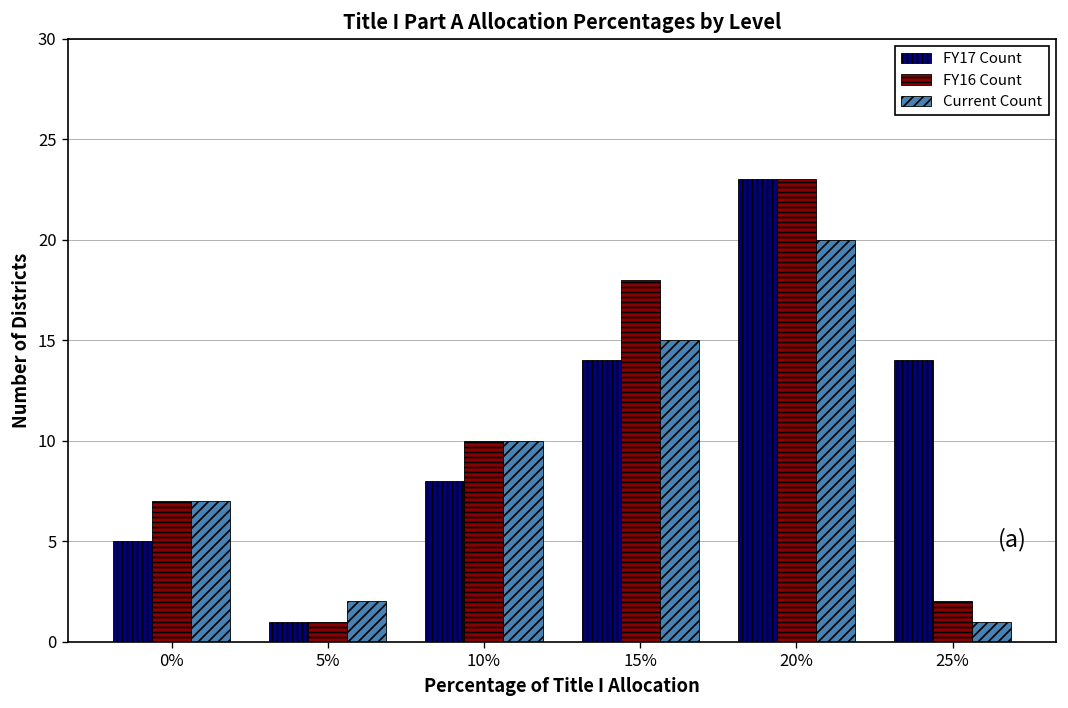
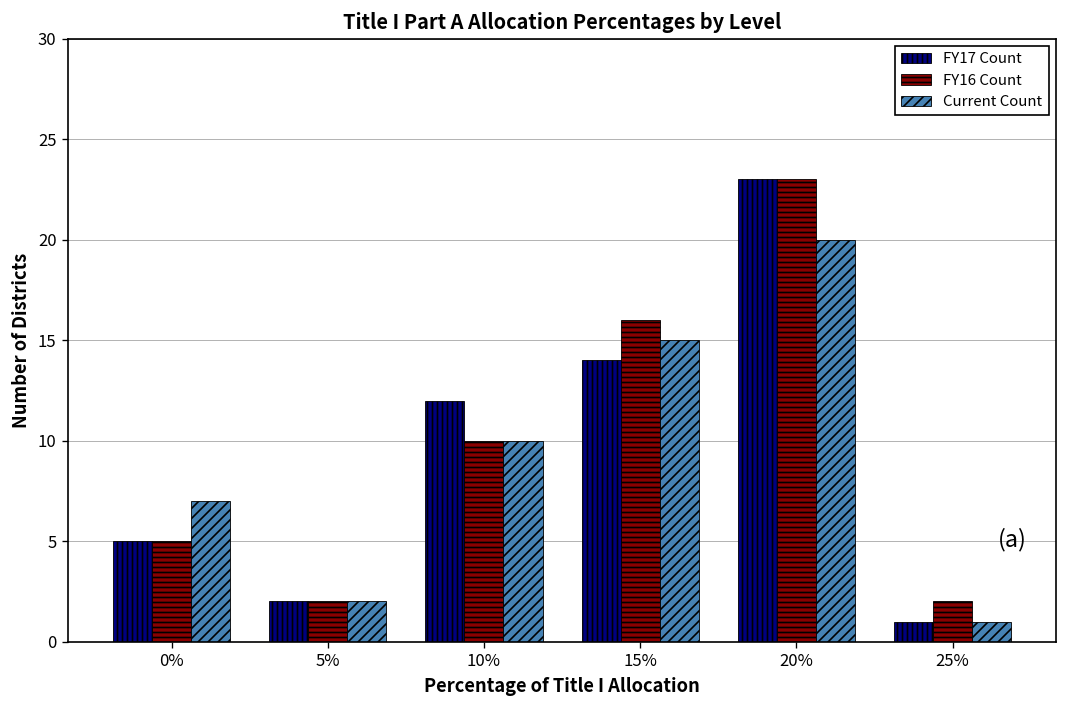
  {
    "FY17 Count": {
      "0%": 5,
-     "5%": 1,
-     "10%": 8,
+     "5%": 2,
+     "10%": 12,
      "15%": 14,
      "20%": 23,
-     "25%": 14
+     "25%": 1
    },
    "FY16 Count": {
-     "0%": 7,
-     "5%": 1,
+     "0%": 5,
+     "5%": 2,
      "10%": 10,
-     "15%": 18,
+     "15%": 16,
      "20%": 23,
      "25%": 2
    },
    "Current Count": {
      "0%": 7,
      "5%": 2,
      "10%": 10,
      "15%": 15,
      "20%": 20,
      "25%": 1
    }
  }
